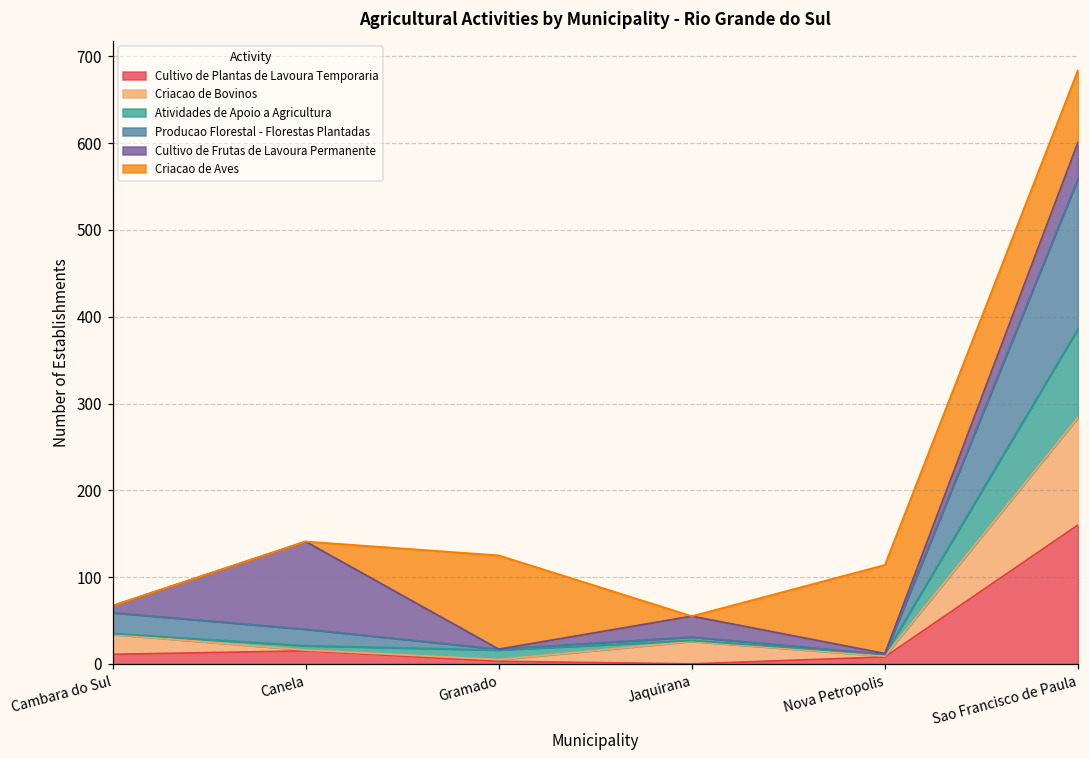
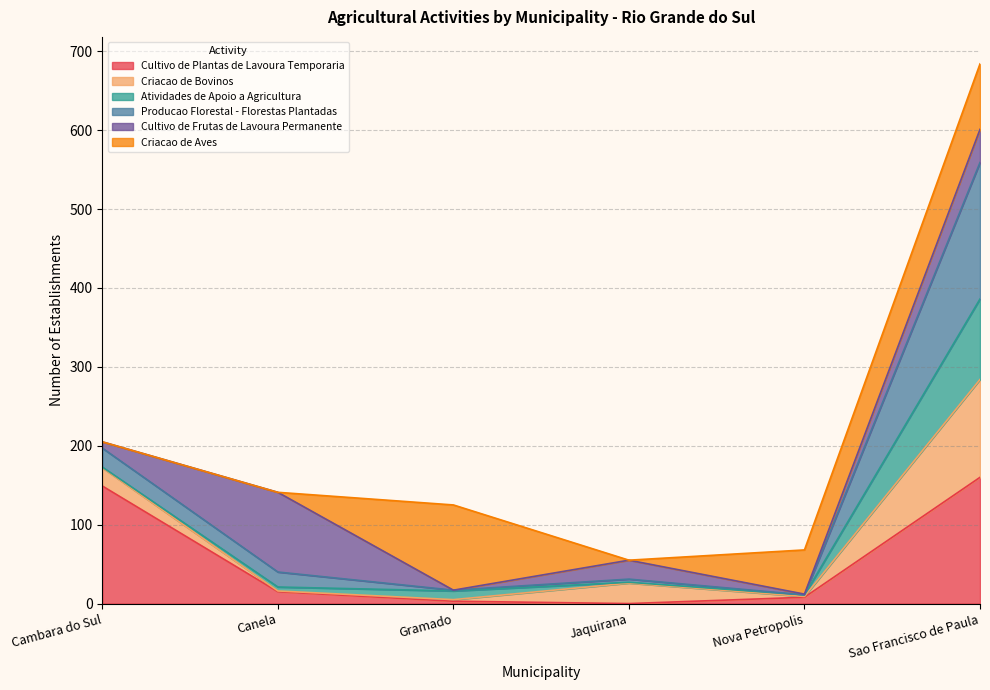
  {
    "Cultivo de Plantas de Lavoura Temporaria": {
-     "Cambara do Sul": 10,
+     "Cambara do Sul": 150,
      "Jaquirana": 0,
      "Sao Francisco de Paula": 160
    },
    "Criacao de Bovinos": {
      "Sao Francisco de Paula": 120
    },
    "Cultivo de Frutas de Lavoura Permanente": {
      "Sao Francisco de Paula": 40
    },
    "Criacao de Aves": {
      "Gramado": 110,
-     "Nova Petropolis": 100,
+     "Nova Petropolis": 60,
      "Sao Francisco de Paula": 80
    }
  }
